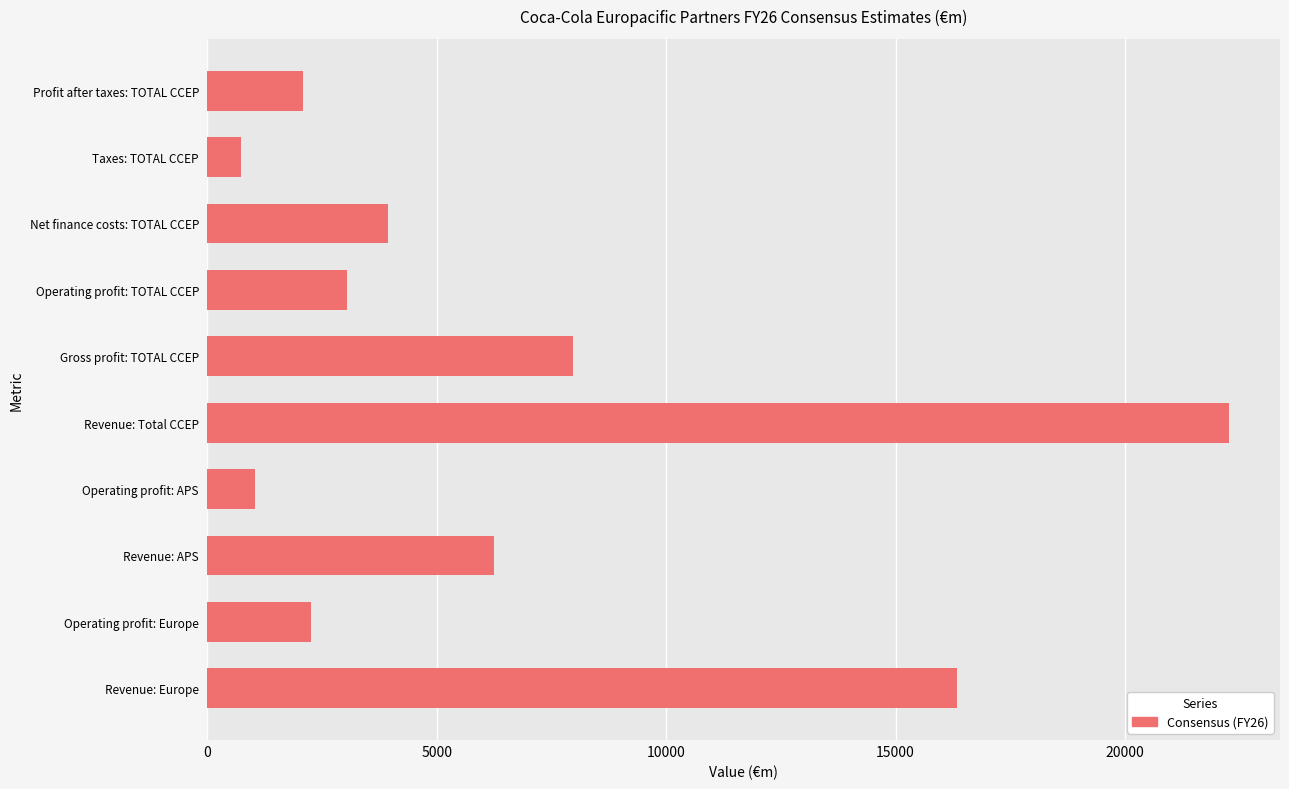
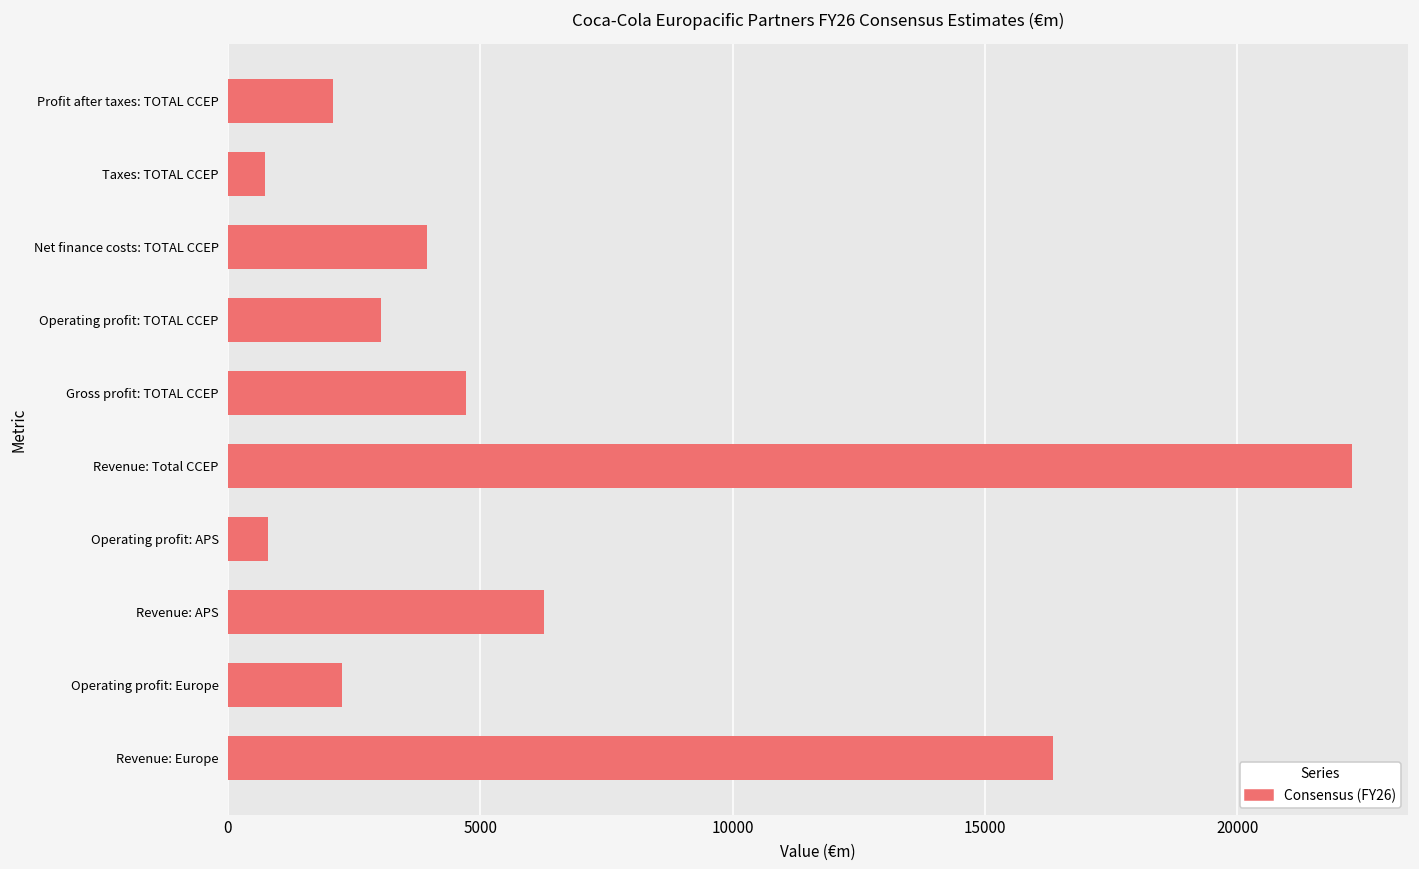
  {
    "Profit after taxes: TOTAL CCEP": 2100,
    "Taxes: TOTAL CCEP": 700,
    "Net finance costs: TOTAL CCEP": 3900,
    "Operating profit: TOTAL CCEP": 3000,
-   "Gross profit: TOTAL CCEP": 8000,
+   "Gross profit: TOTAL CCEP": 4700,
    "Revenue: Total CCEP": 22300,
-   "Operating profit: APS": 1000,
+   "Operating profit: APS": 800,
    "Revenue: APS": 6300,
    "Operating profit: Europe": 2300,
    "Revenue: Europe": 16300
  }
